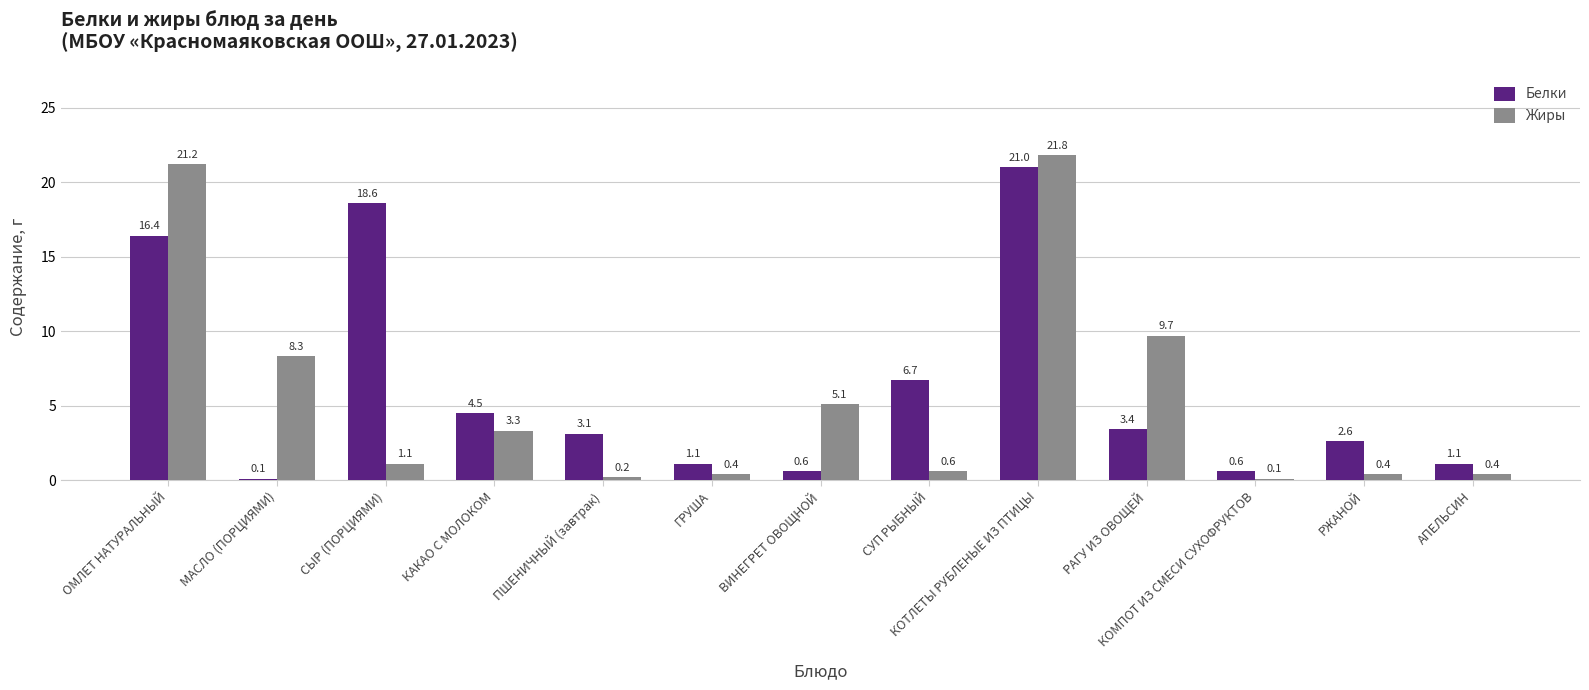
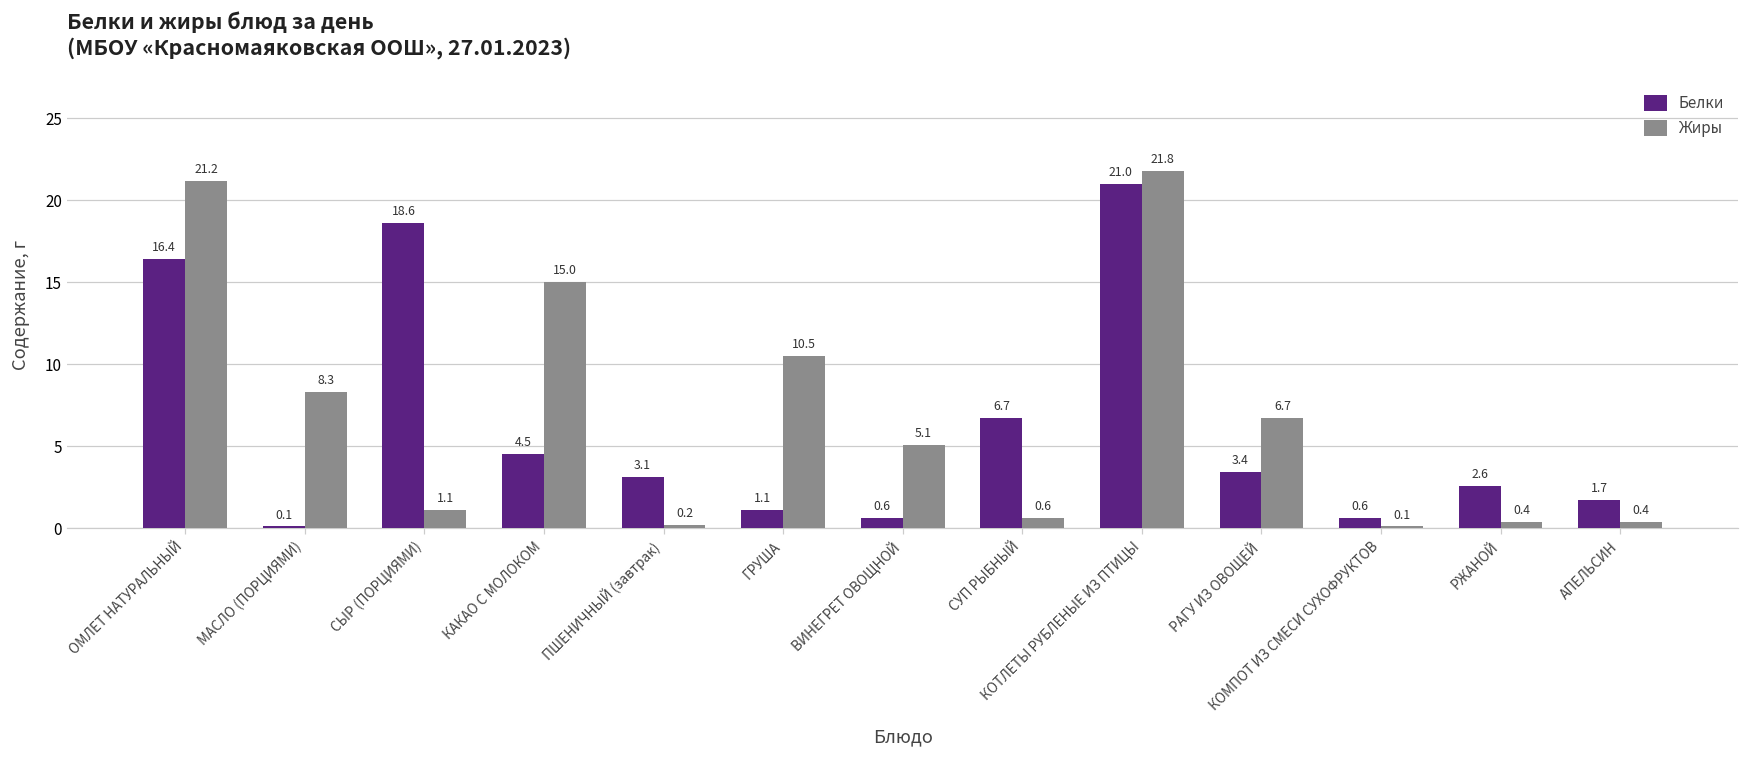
  {
    "Белки": {
      "ОМЛЕТ НАТУРАЛЬНЫЙ": 16.4,
      "МАСЛО (ПОРЦИЯМИ)": 0.1,
      "СЫР (ПОРЦИЯМИ)": 18.6,
      "КАКАО С МОЛОКОМ": 4.5,
      "ПШЕНИЧНЫЙ (завтрак)": 3.1,
      "ГРУША": 1.1,
      "ВИНЕГРЕТ ОВОЩНОЙ": 0.6,
      "СУП РЫБНЫЙ": 6.7,
      "КОТЛЕТЫ РУБЛЕНЫЕ ИЗ ПТИЦЫ": 21.0,
      "РАГУ ИЗ ОВОЩЕЙ": 3.4,
      "КОМПОТ ИЗ СМЕСИ СУХОФРУКТОВ": 0.6,
      "РЖАНОЙ": 2.6,
-     "АПЕЛЬСИН": 1.1
+     "АПЕЛЬСИН": 1.7
    },
    "Жиры": {
      "ОМЛЕТ НАТУРАЛЬНЫЙ": 21.2,
      "МАСЛО (ПОРЦИЯМИ)": 8.3,
      "СЫР (ПОРЦИЯМИ)": 1.1,
-     "КАКАО С МОЛОКОМ": 3.3,
+     "КАКАО С МОЛОКОМ": 15.0,
      "ПШЕНИЧНЫЙ (завтрак)": 0.2,
-     "ГРУША": 0.4,
+     "ГРУША": 10.5,
      "ВИНЕГРЕТ ОВОЩНОЙ": 5.1,
      "СУП РЫБНЫЙ": 0.6,
      "КОТЛЕТЫ РУБЛЕНЫЕ ИЗ ПТИЦЫ": 21.8,
-     "РАГУ ИЗ ОВОЩЕЙ": 9.7,
+     "РАГУ ИЗ ОВОЩЕЙ": 6.7,
      "КОМПОТ ИЗ СМЕСИ СУХОФРУКТОВ": 0.1,
      "РЖАНОЙ": 0.4,
      "АПЕЛЬСИН": 0.4
    }
  }
